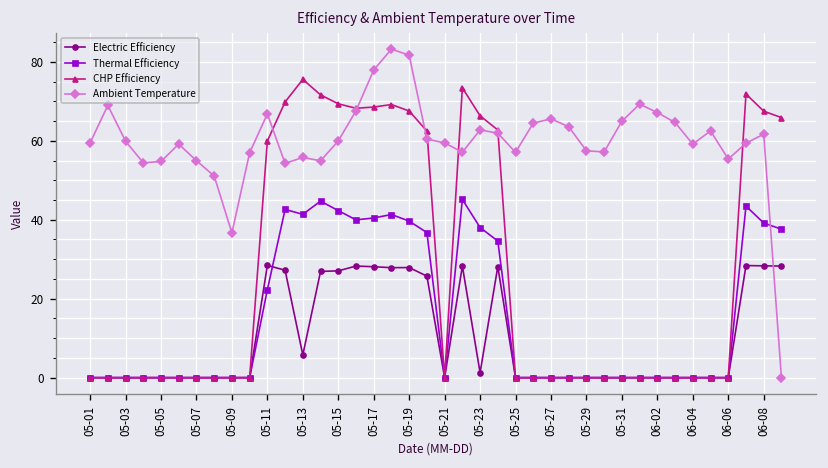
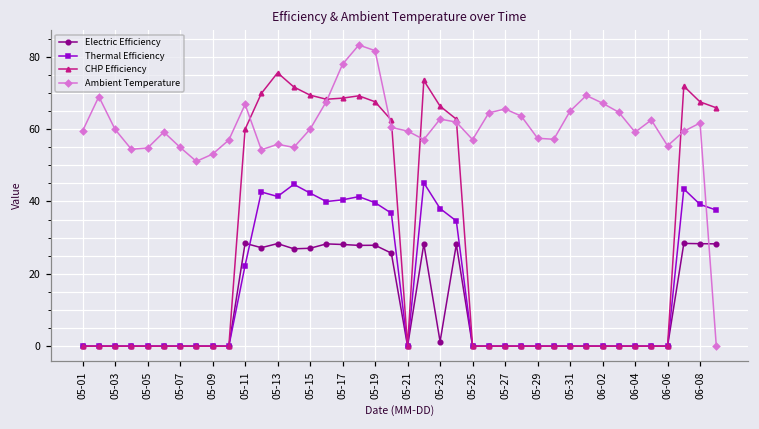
  {
    "Electric Efficiency": {
      "05-11": 28,
-     "05-13": 6,
+     "05-13": 28,
      "05-15": 27,
      "05-17": 28,
      "05-19": 28,
      "05-23": 1,
      "06-08": 28
    },
    "Thermal Efficiency": {
      "05-11": 22,
      "05-13": 41,
      "05-15": 42,
      "05-17": 40,
      "05-19": 40,
      "05-23": 38,
      "06-08": 39
    },
    "CHP Efficiency": {
      "05-11": 60,
      "05-13": 76,
      "05-15": 69,
      "05-17": 69,
      "05-19": 68,
      "05-23": 66,
      "06-08": 67
    },
    "Ambient Temperature": {
      "05-01": 59,
      "05-03": 60,
      "05-05": 55,
      "05-07": 55,
-     "05-09": 37,
+     "05-09": 53,
      "05-11": 67,
      "05-13": 56,
      "05-15": 60,
      "05-17": 78,
      "05-19": 82,
      "05-21": 59,
      "05-23": 63,
      "05-25": 57,
      "05-27": 66,
      "05-29": 57,
      "05-31": 65,
      "06-02": 67,
      "06-04": 59,
      "06-06": 55,
      "06-08": 62
    }
  }
